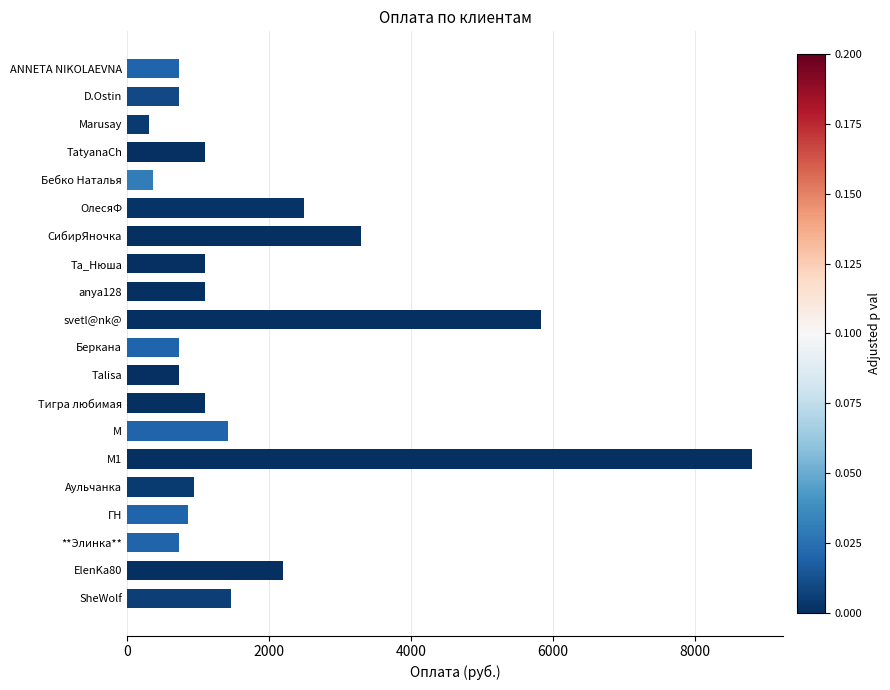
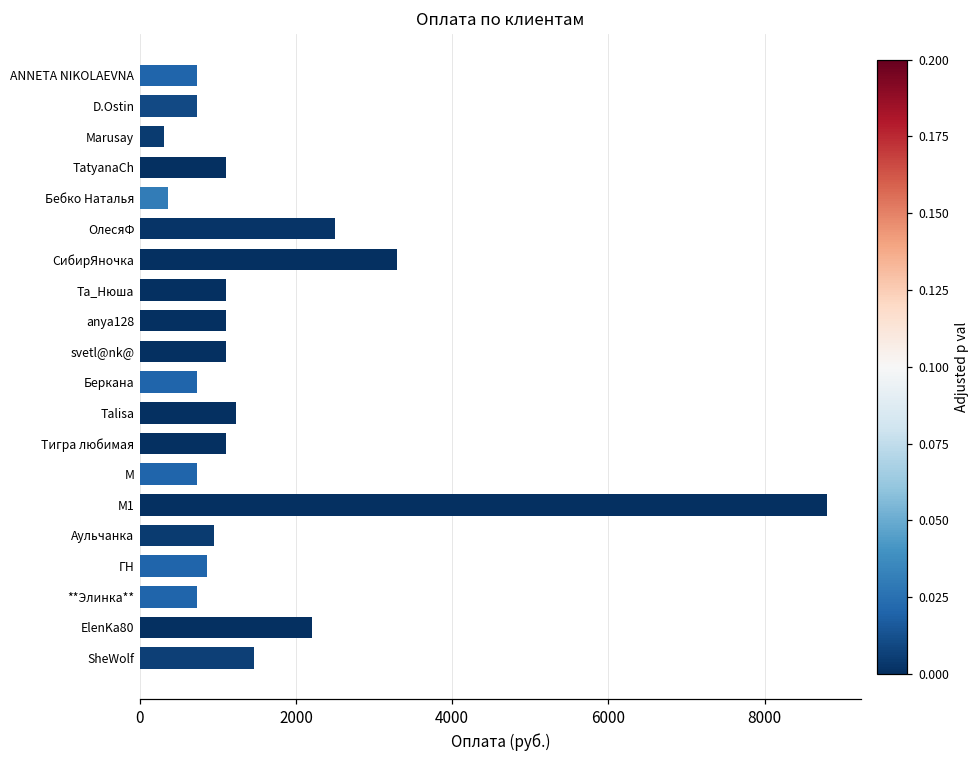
  {
    "ANNETA NIKOLAEVNA": 700,
    "D.Ostin": 700,
    "Marusay": 300,
    "TatyanaCh": 1100,
    "Бебко Наталья": 400,
    "ОлесяФ": 2500,
    "СибирЯночка": 3300,
    "Та_Нюша": 1100,
    "anya128": 1100,
-   "svetl@nk@": 5800,
+   "svetl@nk@": 1100,
    "Беркана": 700,
-   "Talisa": 700,
+   "Talisa": 1200,
    "Тигра любимая": 1100,
-   "М": 1400,
+   "М": 700,
    "М1": 8800,
    "Аульчанка": 900,
    "ГН": 900,
    "**Элинка**": 700,
    "ElenKa80": 2200,
    "SheWolf": 1500
  }
